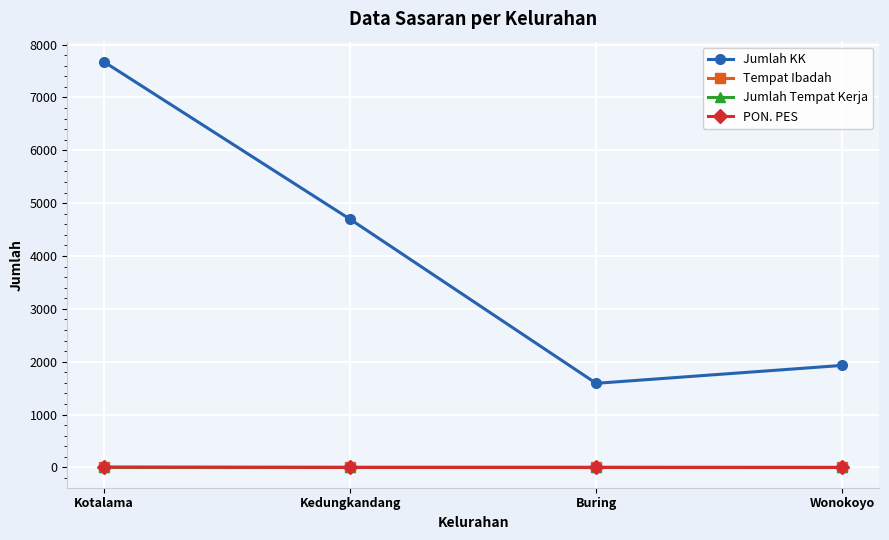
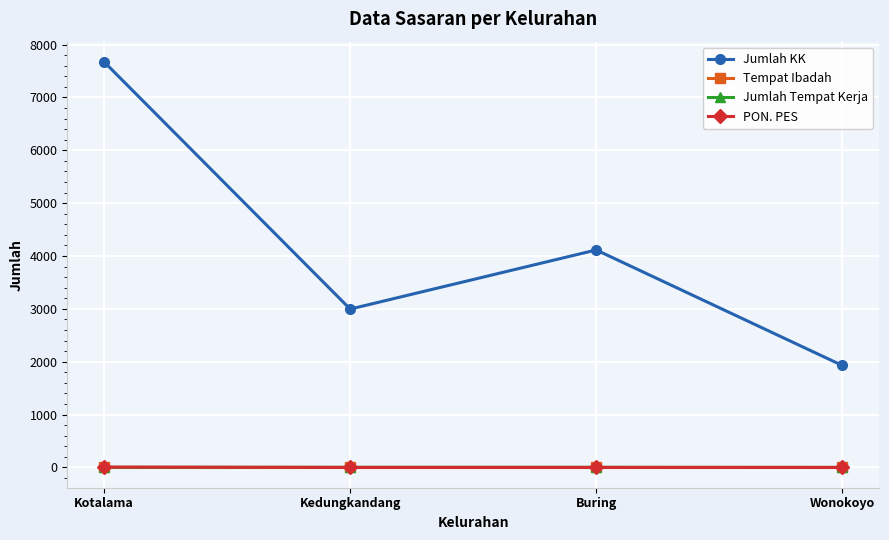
  {
    "Jumlah KK": {
      "Kotalama": 7700,
-     "Kedungkandang": 4700,
-     "Buring": 1600,
+     "Kedungkandang": 3000,
+     "Buring": 4100,
      "Wonokoyo": 1900
    },
    "PON. PES": {
      "Kotalama": 0,
      "Kedungkandang": 0,
      "Buring": 0,
      "Wonokoyo": 0
    }
  }
